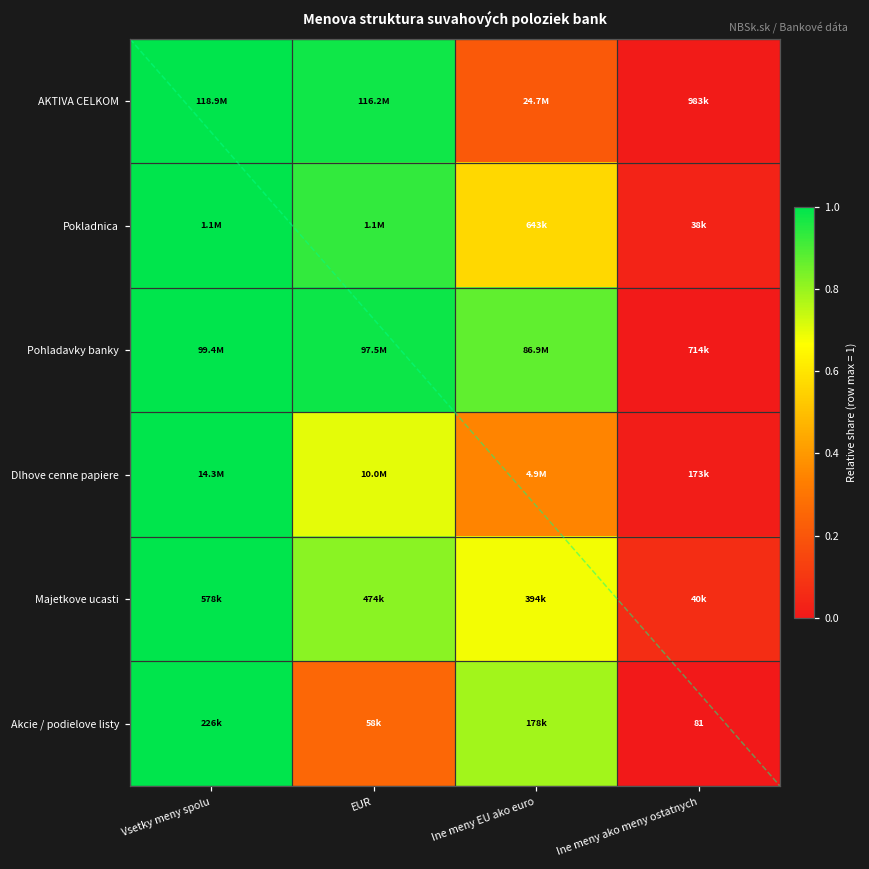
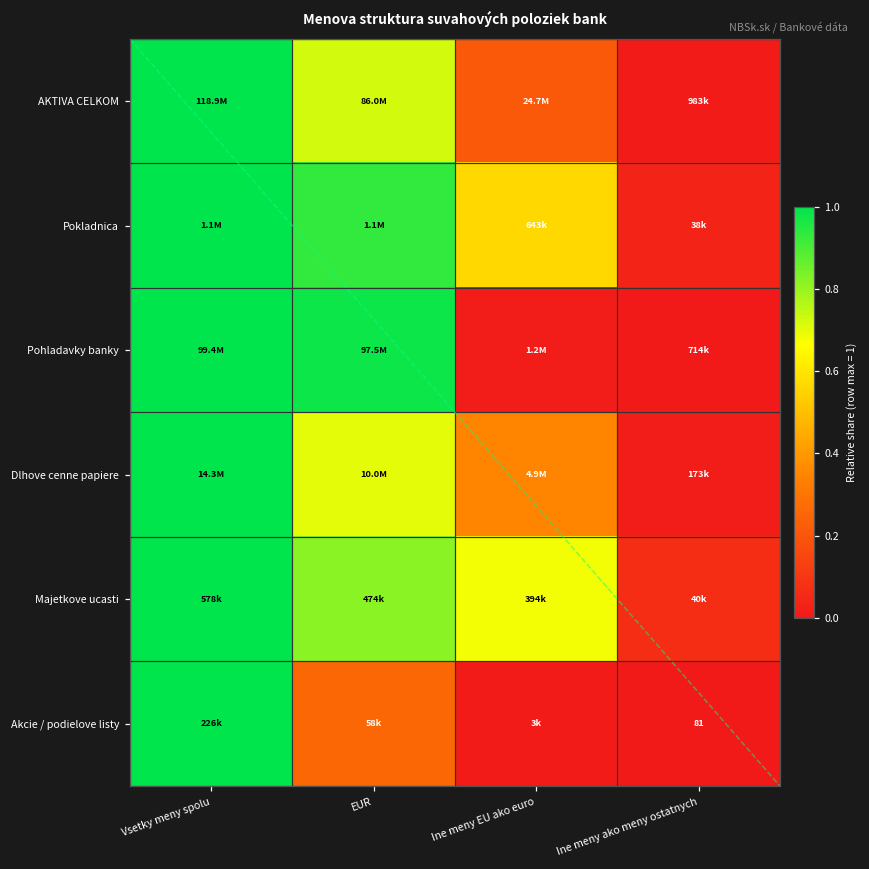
  {
    "AKTIVA CELKOM": {
      "Vsetky meny spolu": "118.9M",
-     "EUR": "116.2M",
+     "EUR": "86.0M",
      "Ine meny EU ako euro": "24.7M",
      "Ine meny ako meny ostatnych": "983k"
    },
    "Pokladnica": {
      "Vsetky meny spolu": "1.1M",
      "EUR": "1.1M",
      "Ine meny EU ako euro": "643k",
      "Ine meny ako meny ostatnych": "38k"
    },
    "Pohladavky banky": {
      "Vsetky meny spolu": "99.4M",
      "EUR": "97.5M",
-     "Ine meny EU ako euro": "86.9M",
+     "Ine meny EU ako euro": "1.2M",
      "Ine meny ako meny ostatnych": "714k"
    },
    "Dlhove cenne papiere": {
      "Vsetky meny spolu": "14.3M",
      "EUR": "10.0M",
      "Ine meny EU ako euro": "4.9M",
      "Ine meny ako meny ostatnych": "173k"
    },
    "Majetkove ucasti": {
      "Vsetky meny spolu": "578k",
      "EUR": "474k",
      "Ine meny EU ako euro": "394k",
      "Ine meny ako meny ostatnych": "40k"
    },
    "Akcie / podielove listy": {
      "Vsetky meny spolu": "226k",
      "EUR": "58k",
-     "Ine meny EU ako euro": "178k",
+     "Ine meny EU ako euro": "3k",
      "Ine meny ako meny ostatnych": "81"
    }
  }
